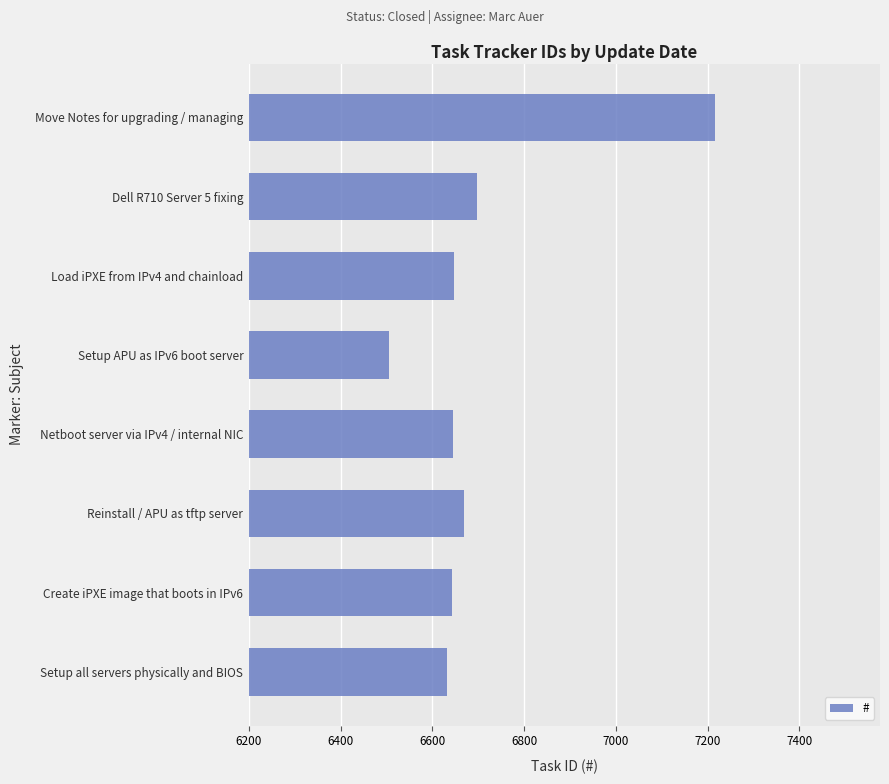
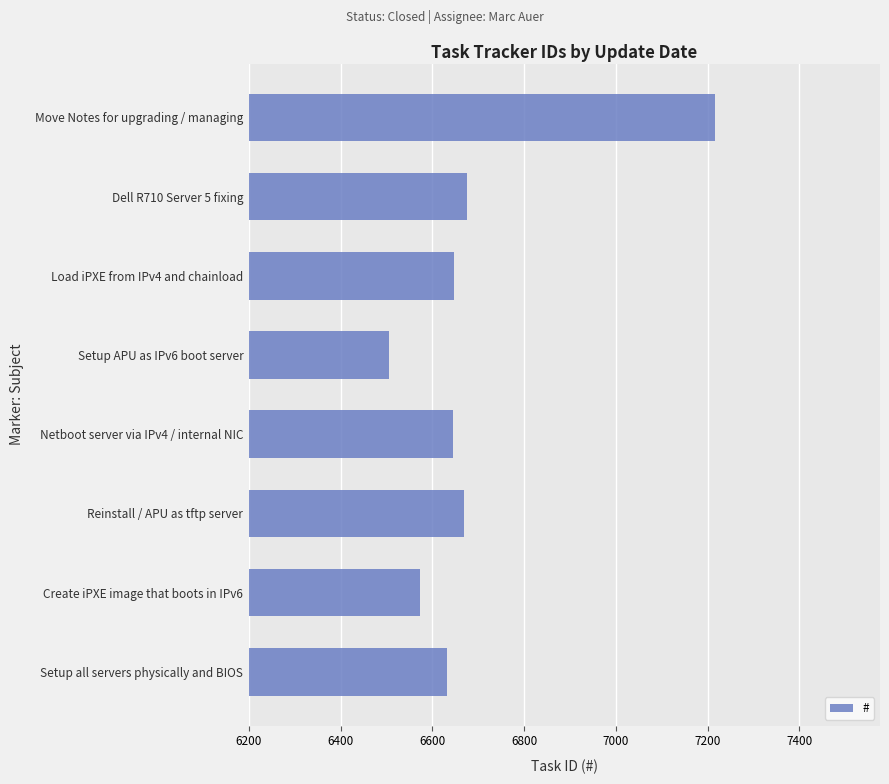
  {
    "Move Notes for upgrading / managing": 7220,
-   "Dell R710 Server 5 fixing": 6700,
+   "Dell R710 Server 5 fixing": 6680,
    "Load iPXE from IPv4 and chainload": 6650,
    "Setup APU as IPv6 boot server": 6510,
    "Netboot server via IPv4 / internal NIC": 6640,
    "Reinstall / APU as tftp server": 6670,
-   "Create iPXE image that boots in IPv6": 6640,
+   "Create iPXE image that boots in IPv6": 6570,
    "Setup all servers physically and BIOS": 6630
  }
